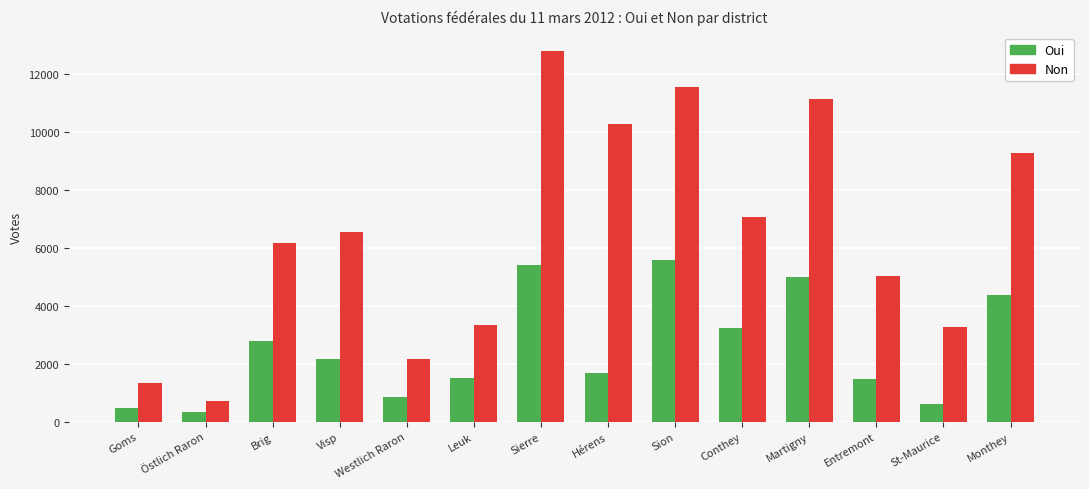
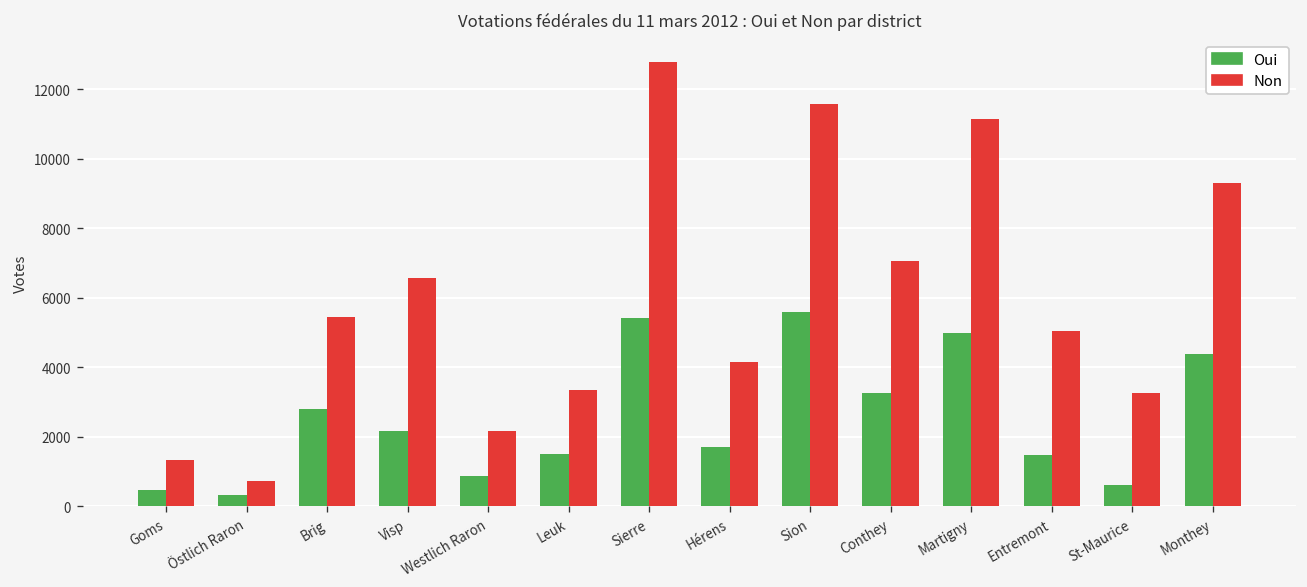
  {
    "Oui": {
      "Goms": 500,
      "Östlich Raron": 300,
      "Brig": 2800,
      "Visp": 2200,
      "Westlich Raron": 900,
      "Leuk": 1500,
      "Sierre": 5400,
      "Hérens": 1700,
      "Sion": 5600,
      "Conthey": 3200,
      "Martigny": 5000,
      "Entremont": 1500,
      "St-Maurice": 600,
      "Monthey": 4400
    },
    "Non": {
      "Goms": 1300,
      "Östlich Raron": 700,
-     "Brig": 6200,
+     "Brig": 5500,
      "Visp": 6600,
      "Westlich Raron": 2200,
      "Leuk": 3400,
      "Sierre": 12800,
-     "Hérens": 10300,
+     "Hérens": 4200,
      "Sion": 11600,
      "Conthey": 7100,
      "Martigny": 11100,
      "Entremont": 5000,
      "St-Maurice": 3300,
      "Monthey": 9300
    }
  }
